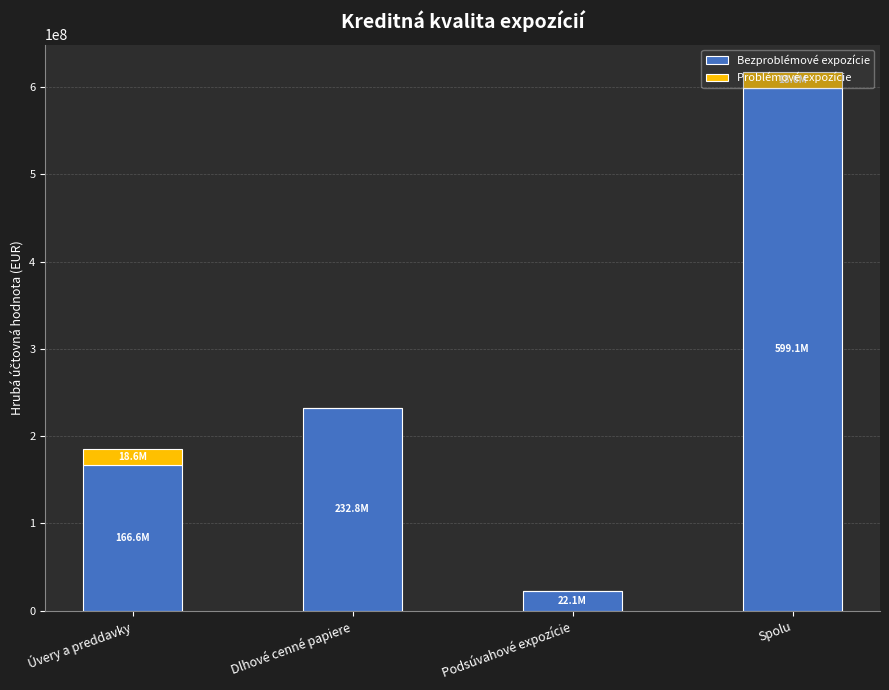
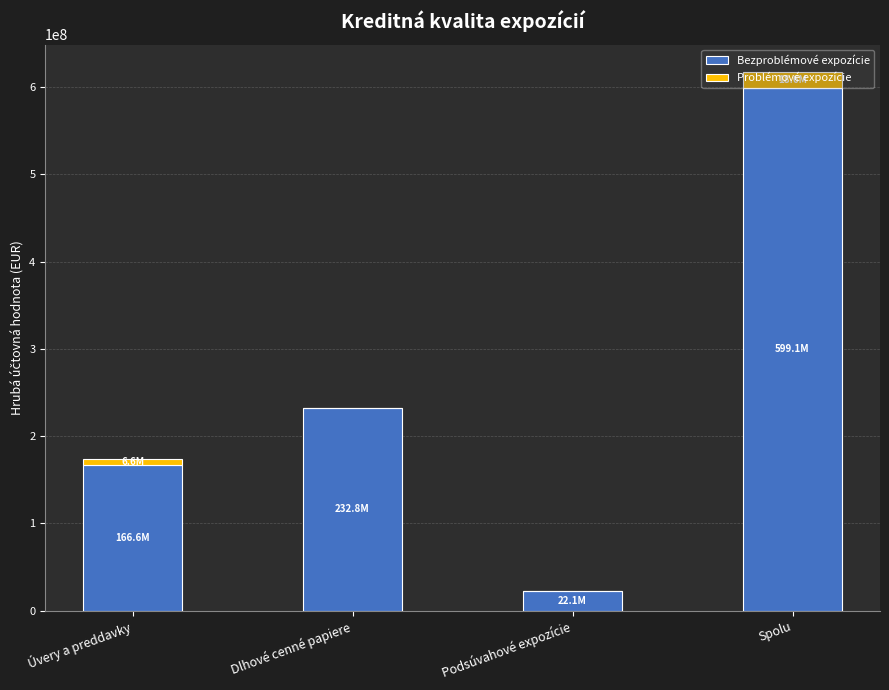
  {
    "Bezproblémové expozície": {
      "Úvery a preddavky": "166.6M",
      "Dlhové cenné papiere": "232.8M",
      "Podsúvahové expozície": "22.1M",
      "Spolu": "599.1M"
    },
    "Problémové expozície": {
-     "Úvery a preddavky": "18.6M"
+     "Úvery a preddavky": "6.6M"
    }
  }
